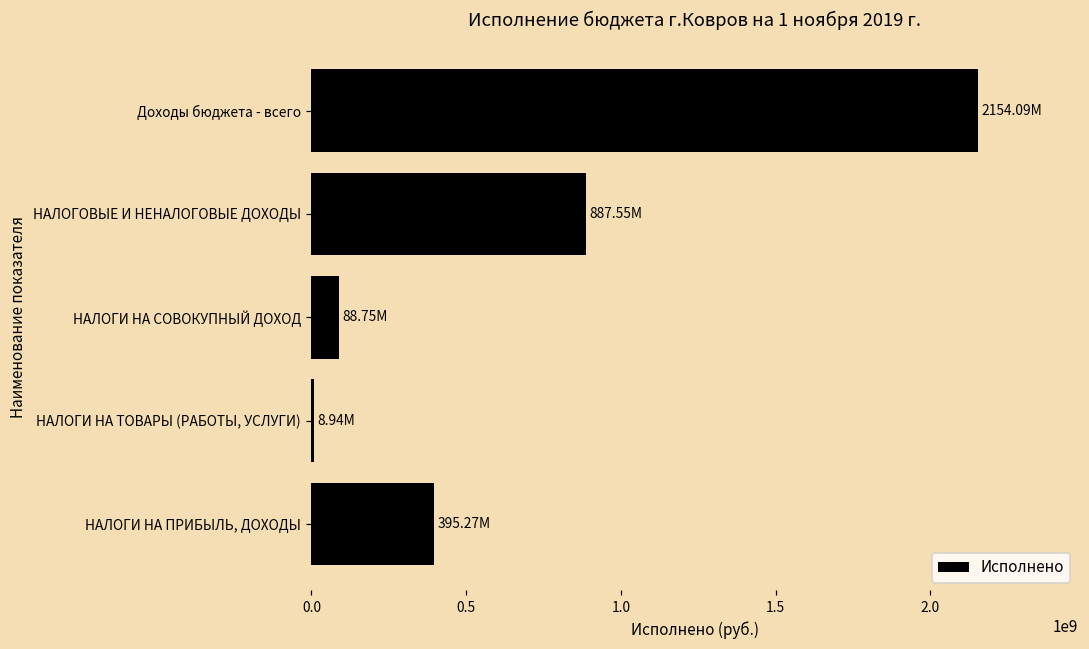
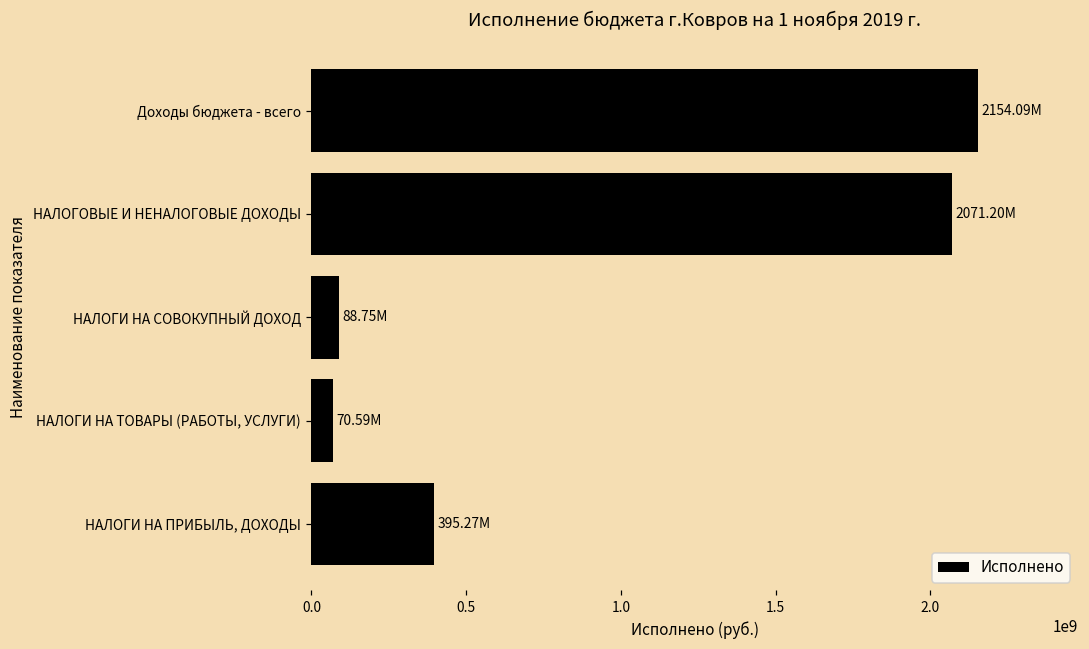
  {
    "Доходы бюджета - всего": "2154.09M",
-   "НАЛОГОВЫЕ И НЕНАЛОГОВЫЕ ДОХОДЫ": "887.55M",
+   "НАЛОГОВЫЕ И НЕНАЛОГОВЫЕ ДОХОДЫ": "2071.20M",
    "НАЛОГИ НА СОВОКУПНЫЙ ДОХОД": "88.75M",
-   "НАЛОГИ НА ТОВАРЫ (РАБОТЫ, УСЛУГИ)": "8.94M",
+   "НАЛОГИ НА ТОВАРЫ (РАБОТЫ, УСЛУГИ)": "70.59M",
    "НАЛОГИ НА ПРИБЫЛЬ, ДОХОДЫ": "395.27M"
  }
